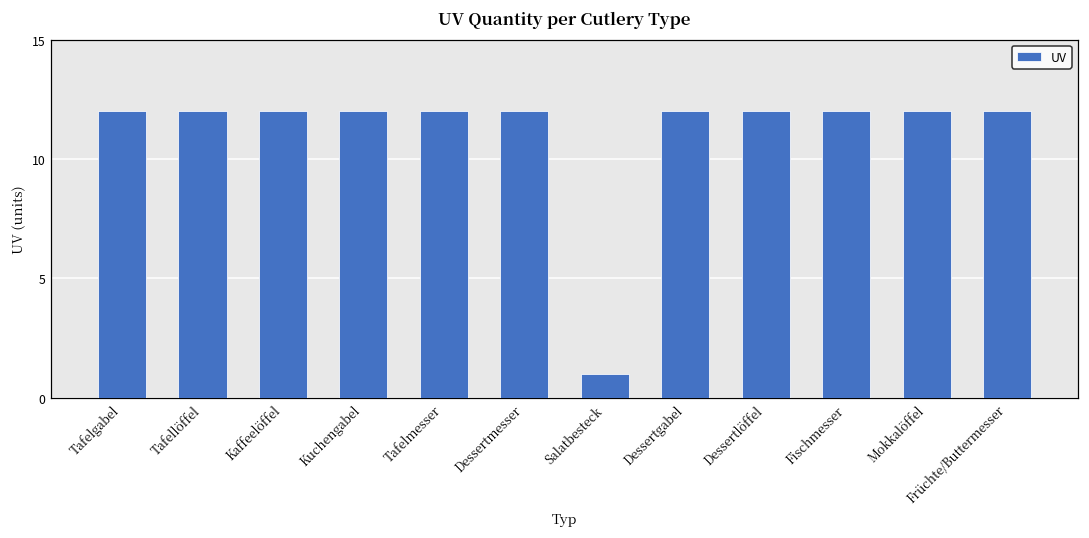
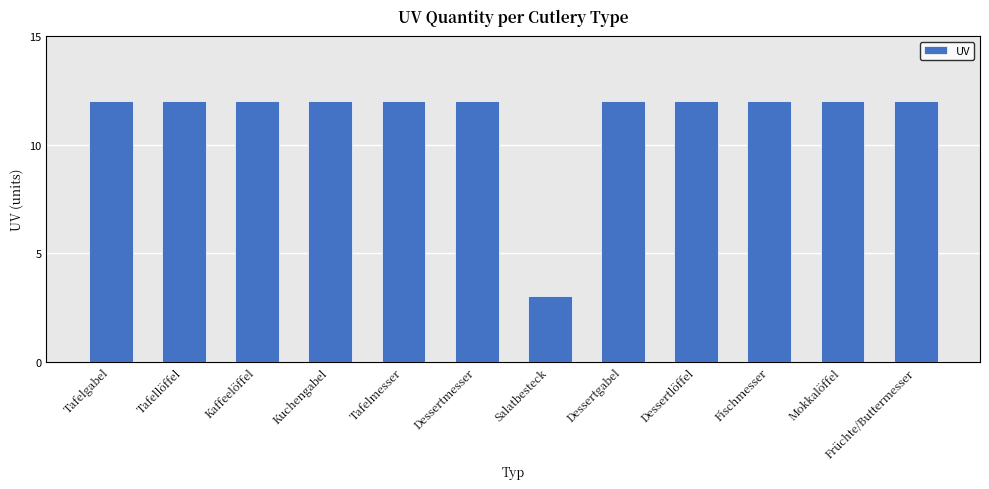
  {
    "Tafelgabel": 12,
    "Tafellöffel": 12,
    "Kaffeelöffel": 12,
    "Kuchengabel": 12,
    "Tafelmesser": 12,
    "Dessertmesser": 12,
-   "Salatbesteck": 1,
+   "Salatbesteck": 3,
    "Dessertgabel": 12,
    "Dessertlöffel": 12,
    "Fischmesser": 12,
    "Mokkalöffel": 12,
    "Früchte/Buttermesser": 12
  }
